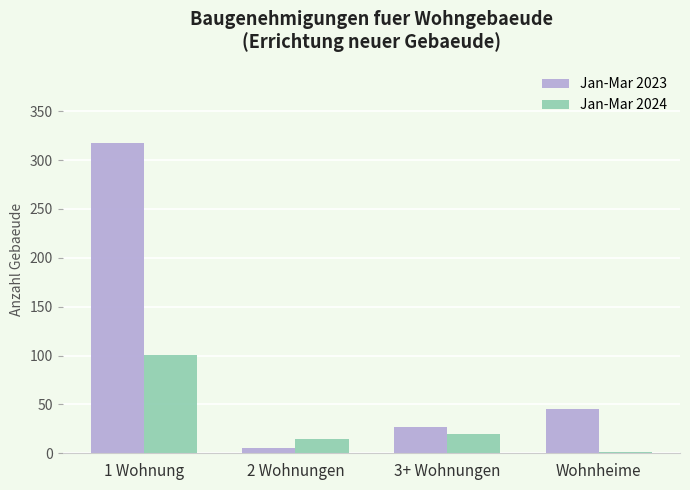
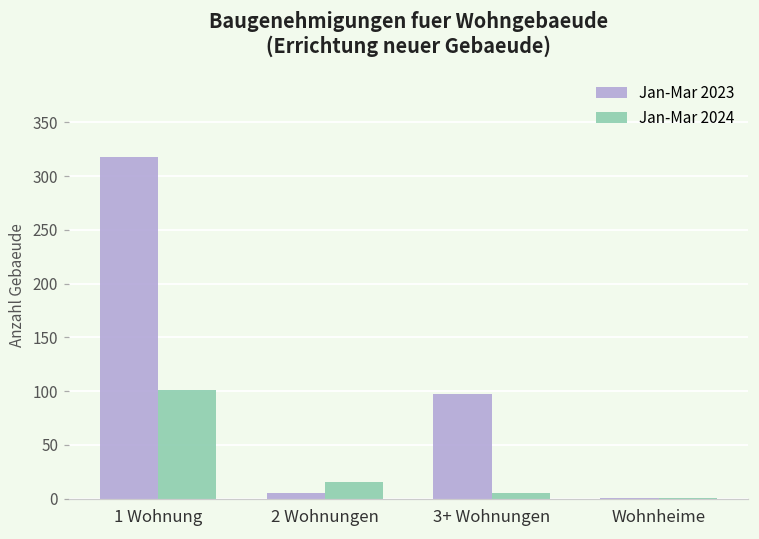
  {
    "Jan-Mar 2023": {
      "1 Wohnung": 320,
      "2 Wohnungen": 10,
-     "3+ Wohnungen": 30,
-     "Wohnheime": 50
+     "3+ Wohnungen": 100,
+     "Wohnheime": 0
    },
    "Jan-Mar 2024": {
      "1 Wohnung": 100,
      "2 Wohnungen": 20,
-     "3+ Wohnungen": 20
+     "3+ Wohnungen": 10
    }
  }
